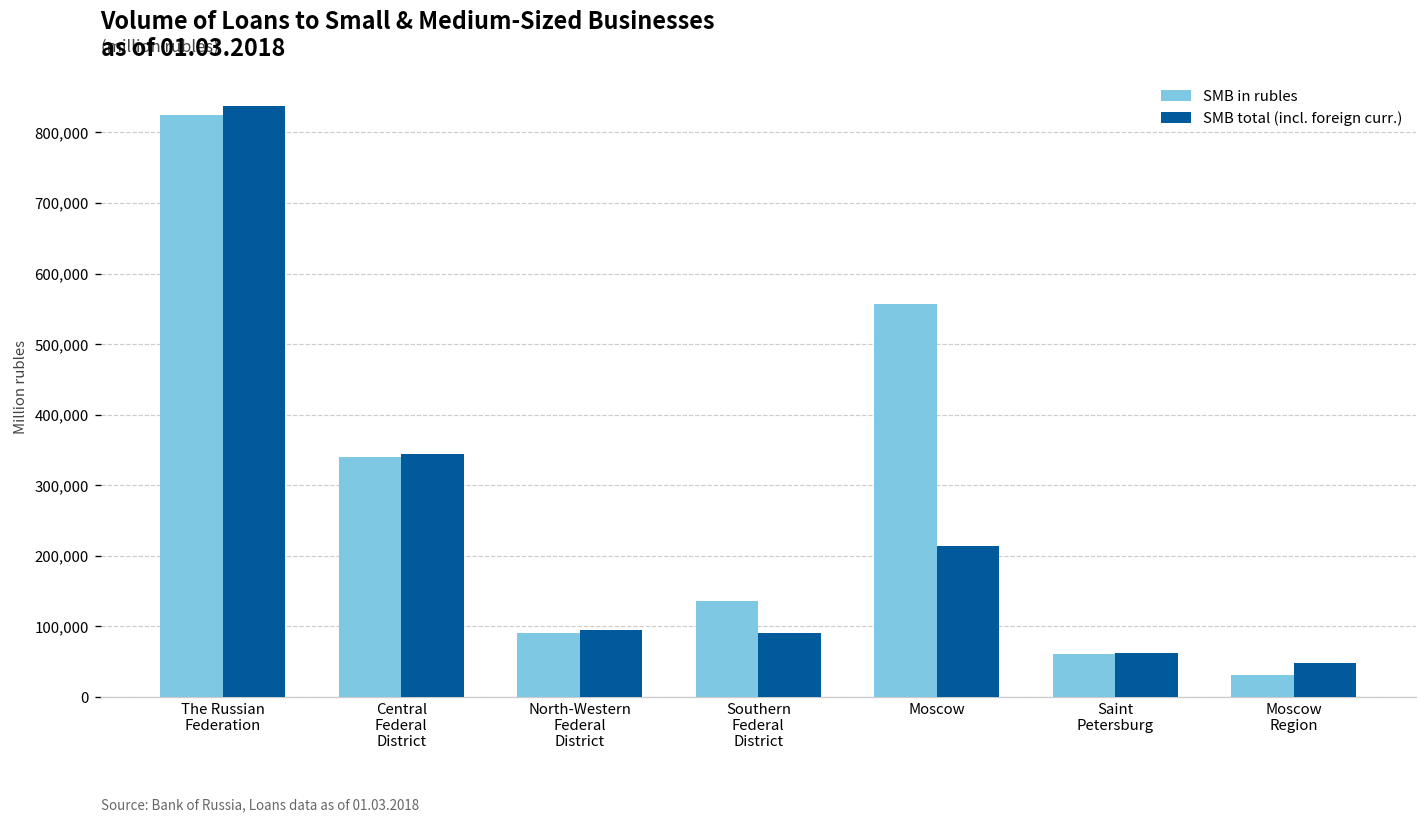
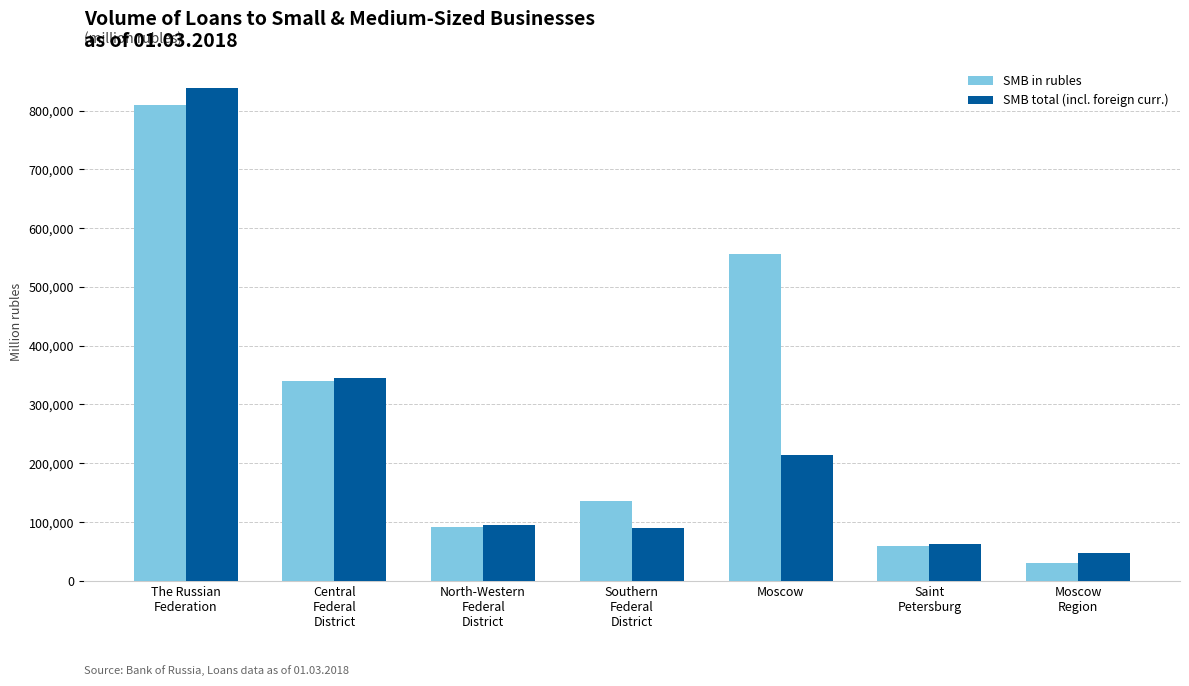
  {
    "SMB in rubles": {
-     "The Russian Federation": "820,000",
+     "The Russian Federation": "810,000",
      "Central Federal District": "340,000",
      "North-Western Federal District": "90,000",
      "Southern Federal District": "140,000",
      "Moscow": "560,000",
      "Saint Petersburg": "60,000",
      "Moscow Region": "30,000"
    },
    "SMB total (incl. foreign curr.)": {
      "The Russian Federation": "840,000",
      "Central Federal District": "340,000",
      "North-Western Federal District": "90,000",
      "Southern Federal District": "90,000",
      "Moscow": "210,000",
      "Saint Petersburg": "60,000",
      "Moscow Region": "50,000"
    }
  }
